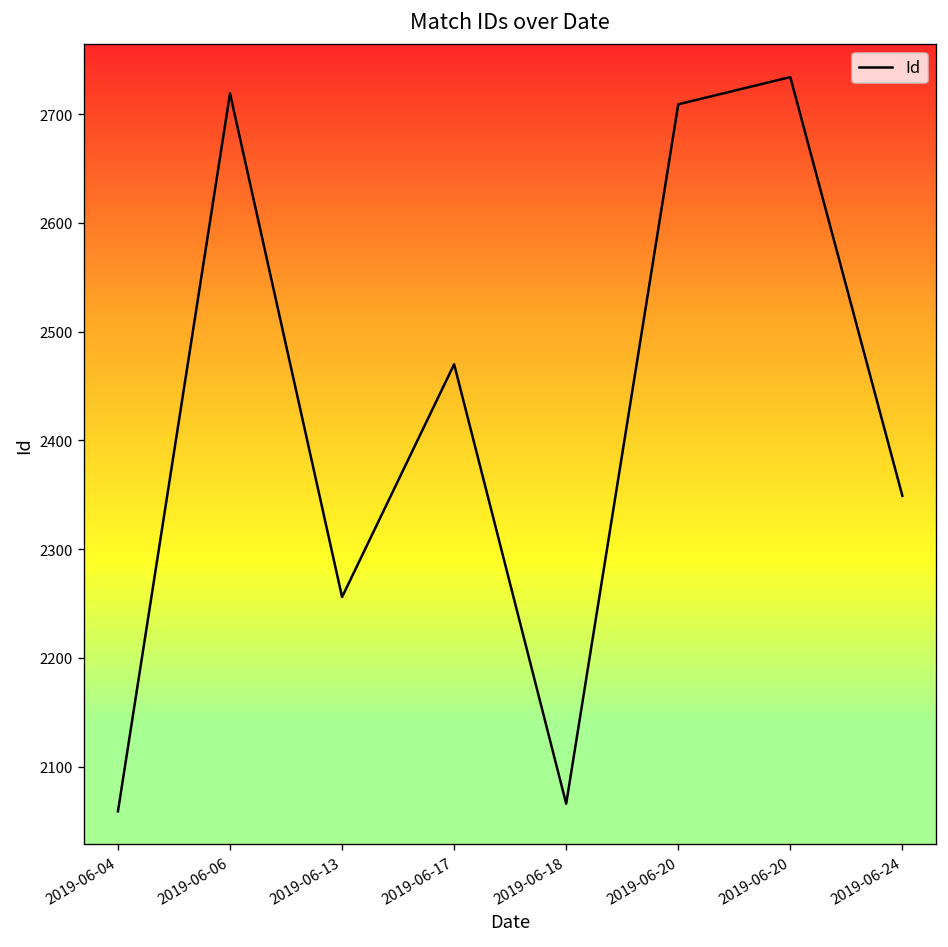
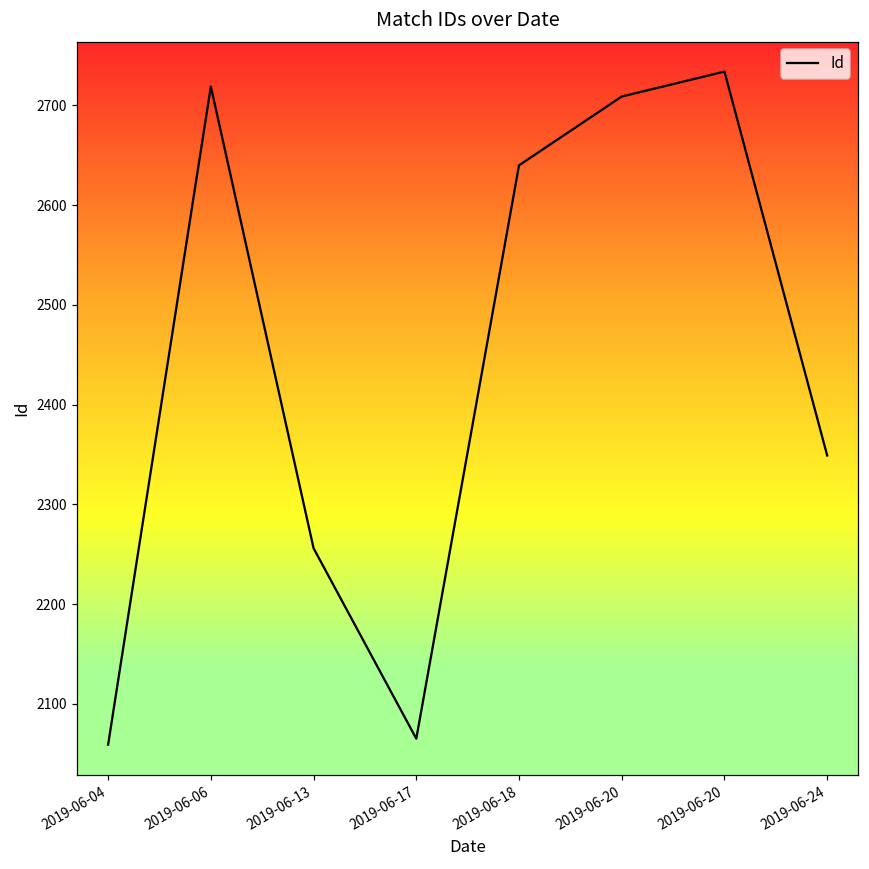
  {
    "2019-06-04": 2060,
    "2019-06-06": 2720,
    "2019-06-13": 2260,
-   "2019-06-17": 2470,
-   "2019-06-18": 2070,
+   "2019-06-17": 2070,
+   "2019-06-18": 2640,
    "2019-06-24": 2350
  }
